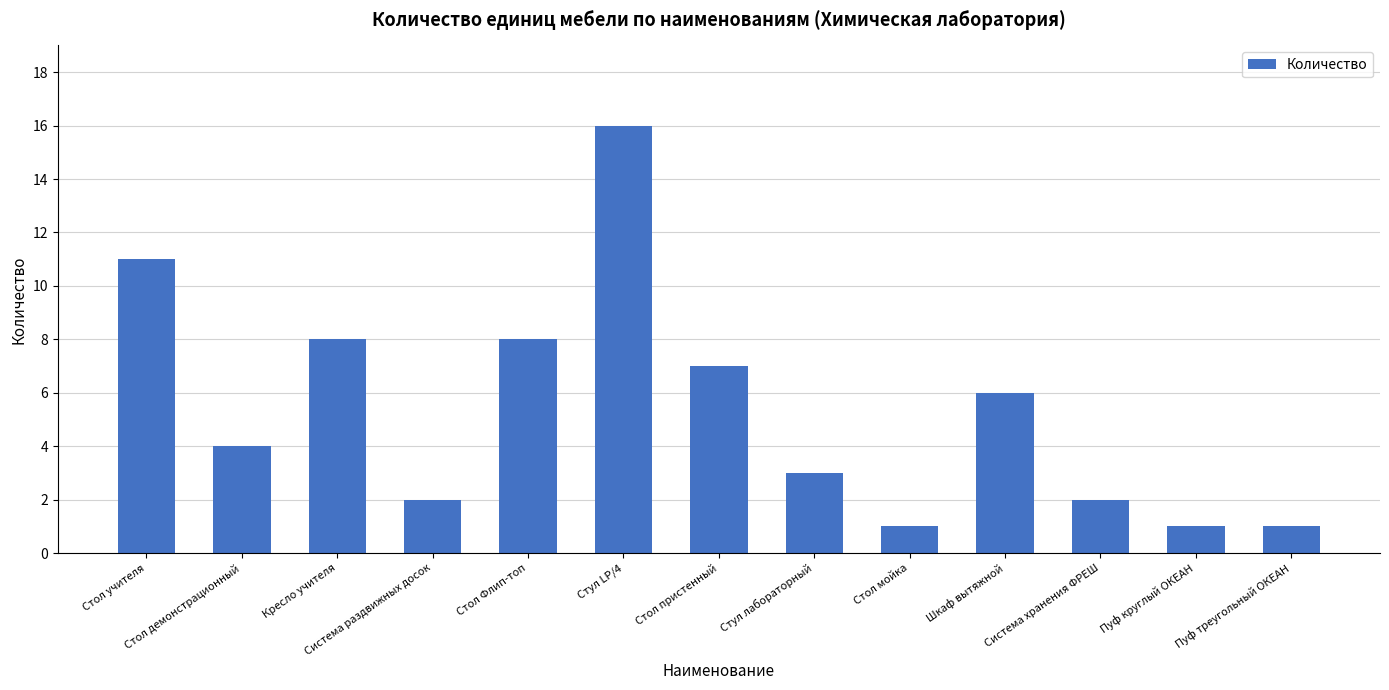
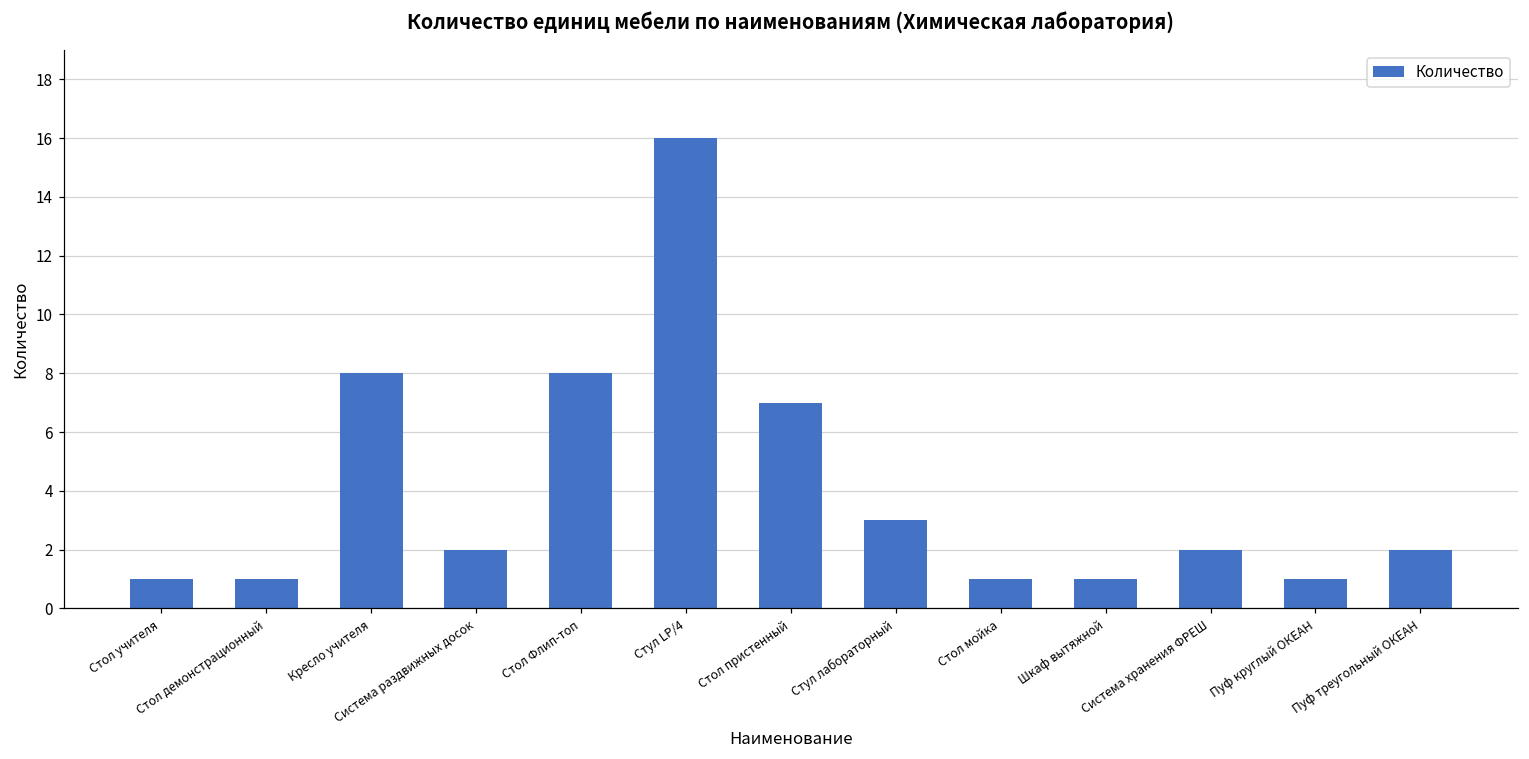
  {
-   "Стол учителя": 11,
-   "Стол демонстрационный": 4,
+   "Стол учителя": 1,
+   "Стол демонстрационный": 1,
    "Кресло учителя": 8,
    "Система раздвижных досок": 2,
    "Стол Флип-топ": 8,
    "Стул LP/4": 16,
    "Стол пристенный": 7,
    "Стул лабораторный": 3,
    "Стол мойка": 1,
-   "Шкаф вытяжной": 6,
+   "Шкаф вытяжной": 1,
    "Система хранения ФРЕШ": 2,
    "Пуф круглый ОКЕАН": 1,
-   "Пуф треугольный ОКЕАН": 1
+   "Пуф треугольный ОКЕАН": 2
  }
